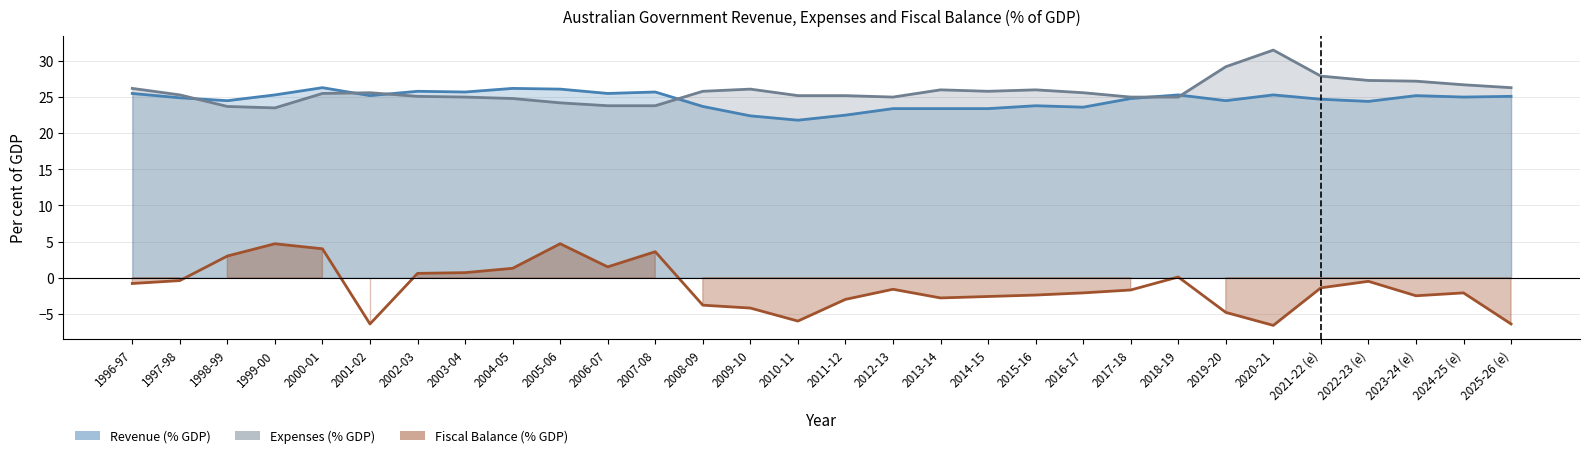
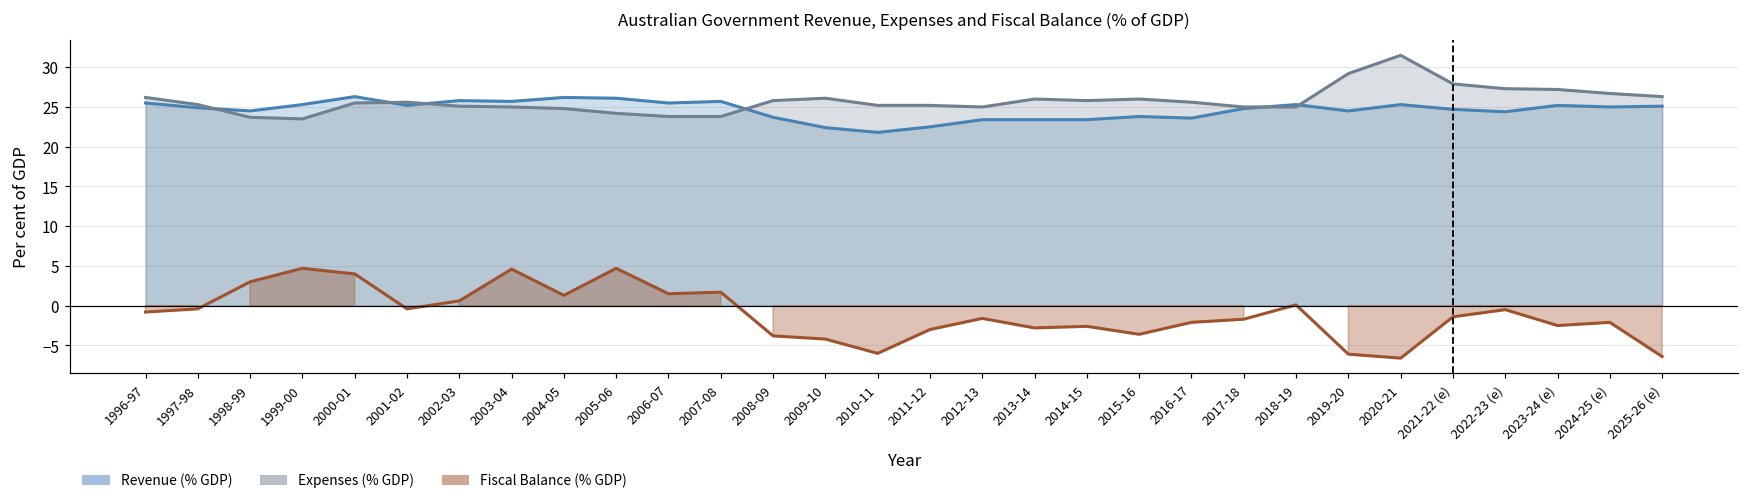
  {
    "Fiscal Balance (% GDP)": {
      "1996-97": -1,
      "1997-98": 0,
      "1998-99": 3,
      "1999-00": 5,
      "2000-01": 4,
-     "2001-02": -6,
+     "2001-02": 0,
      "2002-03": 1,
-     "2003-04": 1,
+     "2003-04": 5,
      "2004-05": 1,
      "2005-06": 5,
      "2006-07": 2,
-     "2007-08": 4,
+     "2007-08": 2,
      "2008-09": -4,
      "2009-10": -4,
      "2010-11": -6,
      "2011-12": -3,
      "2012-13": -2,
      "2013-14": -3,
      "2014-15": -3,
-     "2015-16": -2,
+     "2015-16": -4,
      "2016-17": -2,
      "2017-18": -2,
      "2018-19": 0,
-     "2019-20": -5,
+     "2019-20": -6,
      "2020-21": -7,
      "2021-22 (e)": -1,
      "2022-23 (e)": -1,
      "2023-24 (e)": -3,
      "2024-25 (e)": -2,
      "2025-26 (e)": -6
    }
  }
